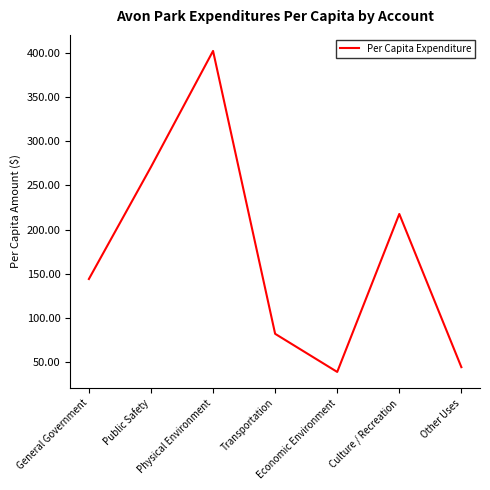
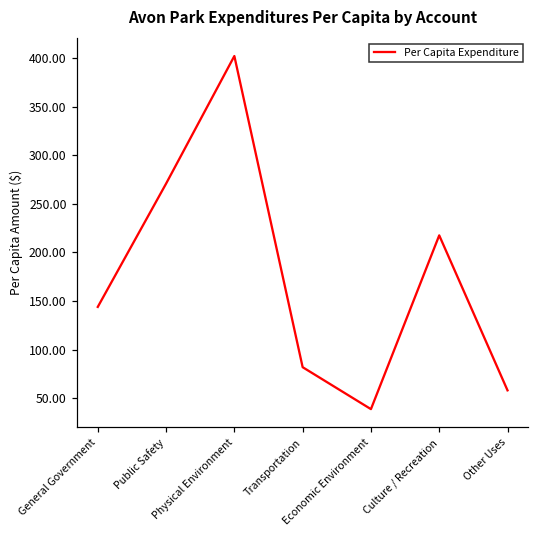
  {
    "General Government": 140,
    "Public Safety": 270,
    "Physical Environment": 400,
    "Transportation": 80,
    "Economic Environment": 40,
    "Culture / Recreation": 220,
-   "Other Uses": 40
+   "Other Uses": 60
  }
